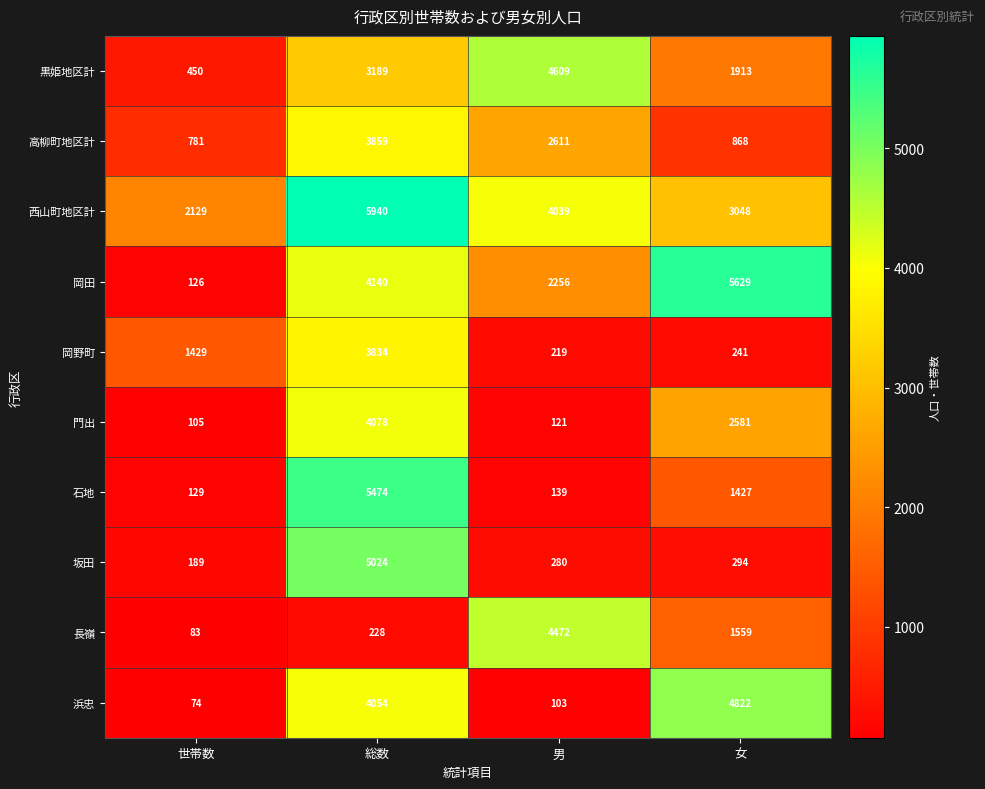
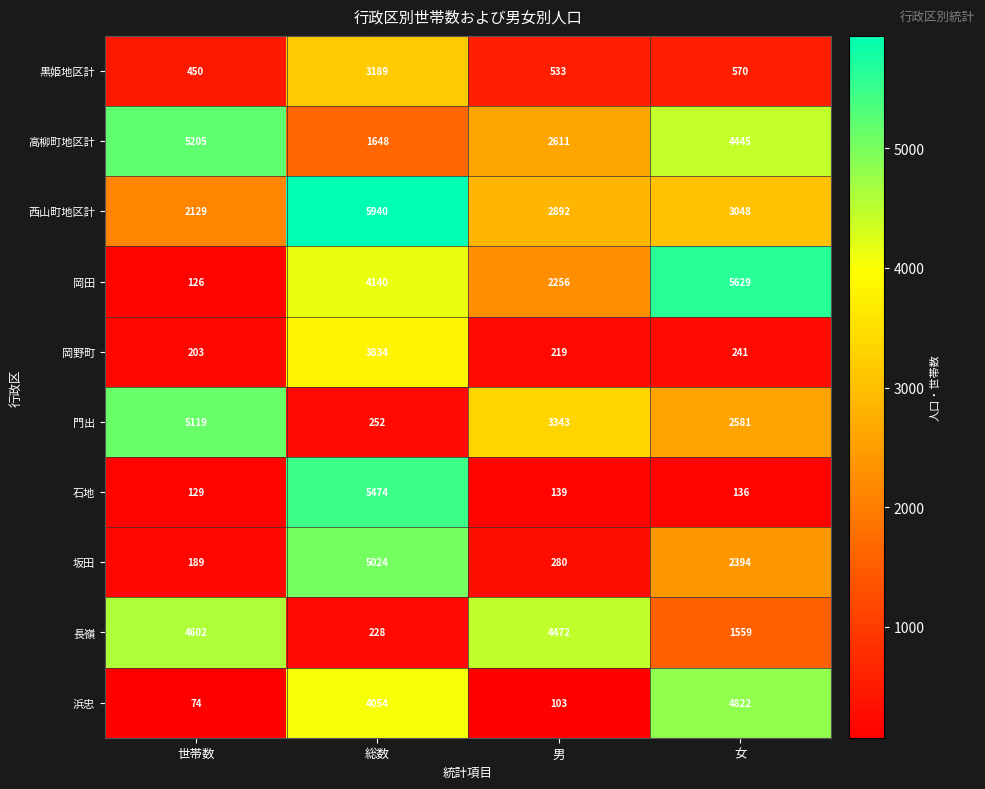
  {
    "黒姫地区計": {
      "世帯数": 450,
      "総数": 3189,
-     "男": 4609,
-     "女": 1913
+     "男": 533,
+     "女": 570
    },
    "高柳町地区計": {
-     "世帯数": 781,
-     "総数": 3859,
+     "世帯数": 5205,
+     "総数": 1648,
      "男": 2611,
-     "女": 868
+     "女": 4445
    },
    "西山町地区計": {
      "世帯数": 2129,
      "総数": 5940,
-     "男": 4039,
+     "男": 2892,
      "女": 3048
    },
    "岡田": {
      "世帯数": 126,
      "総数": 4140,
      "男": 2256,
      "女": 5629
    },
    "岡野町": {
-     "世帯数": 1429,
+     "世帯数": 203,
      "総数": 3834,
      "男": 219,
      "女": 241
    },
    "門出": {
-     "世帯数": 105,
-     "総数": 4078,
-     "男": 121,
+     "世帯数": 5119,
+     "総数": 252,
+     "男": 3343,
      "女": 2581
    },
    "石地": {
      "世帯数": 129,
      "総数": 5474,
      "男": 139,
-     "女": 1427
+     "女": 136
    },
    "坂田": {
      "世帯数": 189,
      "総数": 5024,
      "男": 280,
-     "女": 294
+     "女": 2394
    },
    "長嶺": {
-     "世帯数": 83,
+     "世帯数": 4602,
      "総数": 228,
      "男": 4472,
      "女": 1559
    },
    "浜忠": {
      "世帯数": 74,
      "総数": 4054,
      "男": 103,
      "女": 4822
    }
  }
